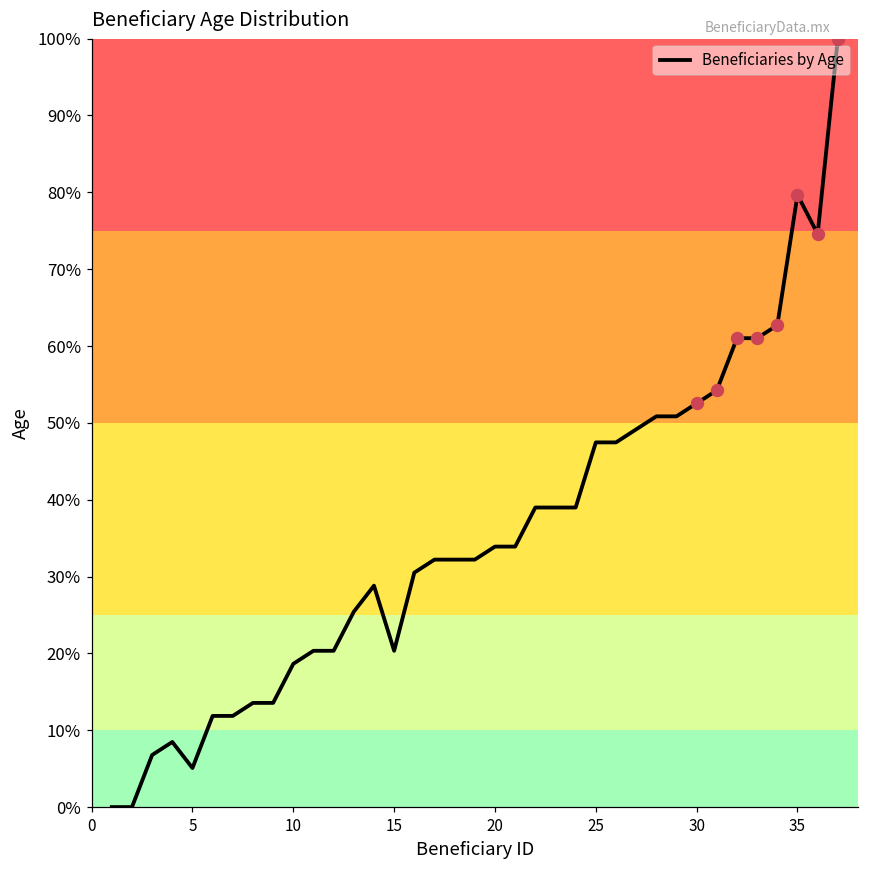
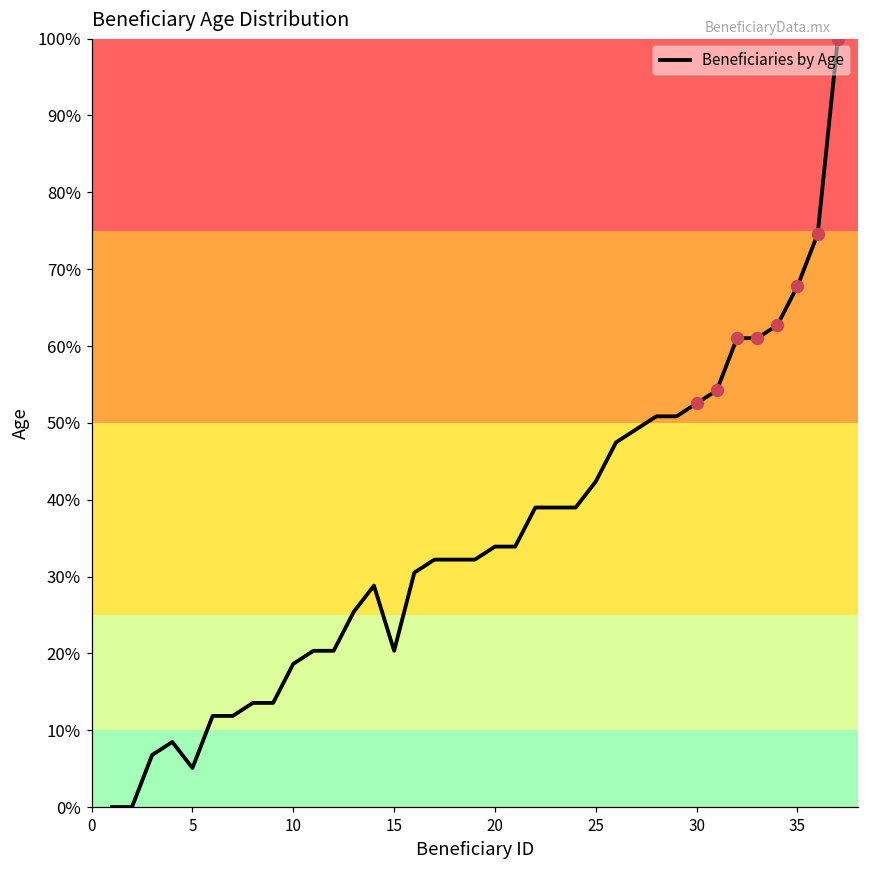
  {
    "Beneficiaries by Age": {
      "5": "5%",
      "10": "19%",
      "15": "20%",
      "20": "34%",
-     "25": "47%",
-     "35": "80%"
+     "25": "42%",
+     "35": "68%"
    }
  }
